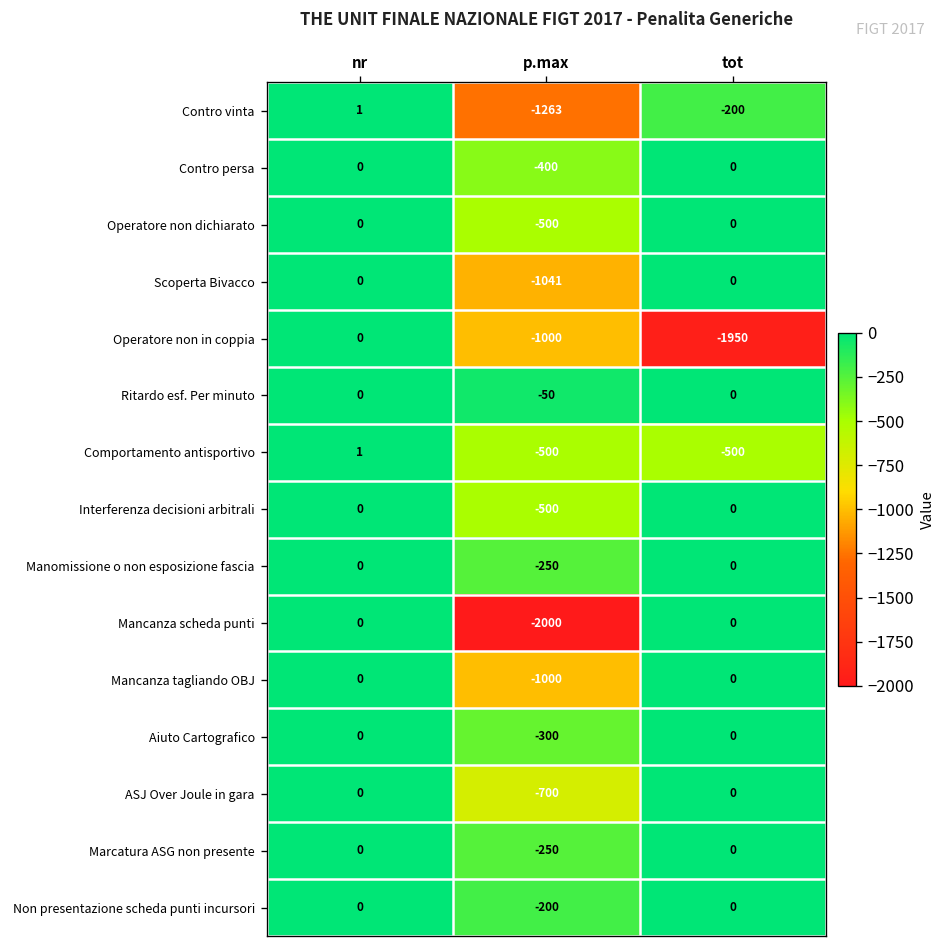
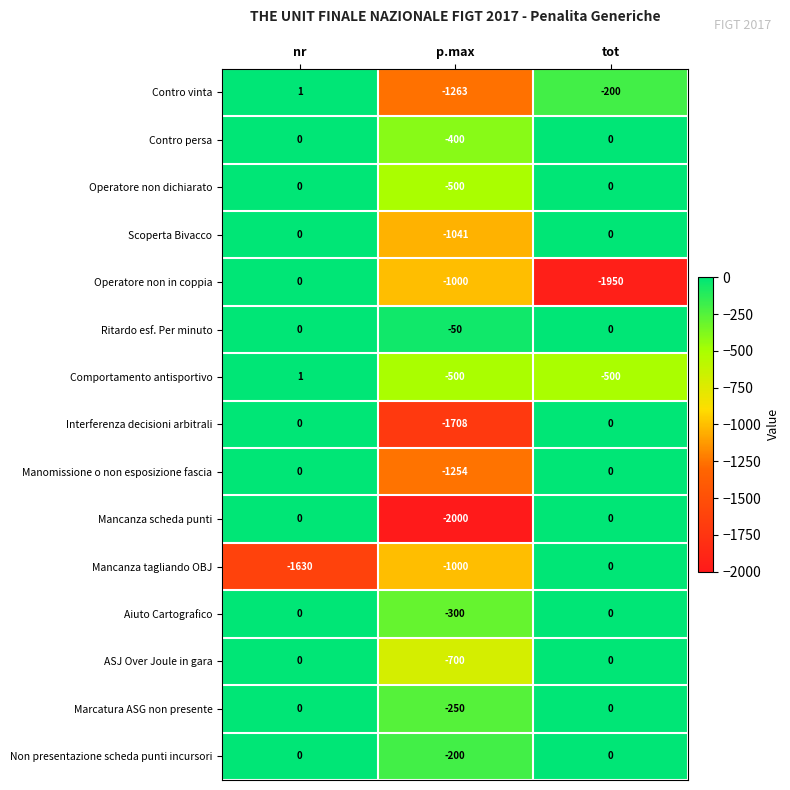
  {
    "Contro vinta": {
      "nr": 1,
      "p.max": -1263,
      "tot": -200
    },
    "Contro persa": {
      "nr": 0,
      "p.max": -400,
      "tot": 0
    },
    "Operatore non dichiarato": {
      "nr": 0,
      "p.max": -500,
      "tot": 0
    },
    "Scoperta Bivacco": {
      "nr": 0,
      "p.max": -1041,
      "tot": 0
    },
    "Operatore non in coppia": {
      "nr": 0,
      "p.max": -1000,
      "tot": -1950
    },
    "Ritardo esf. Per minuto": {
      "nr": 0,
      "p.max": -50,
      "tot": 0
    },
    "Comportamento antisportivo": {
      "nr": 1,
      "p.max": -500,
      "tot": -500
    },
    "Interferenza decisioni arbitrali": {
      "nr": 0,
-     "p.max": -500,
+     "p.max": -1708,
      "tot": 0
    },
    "Manomissione o non esposizione fascia": {
      "nr": 0,
-     "p.max": -250,
+     "p.max": -1254,
      "tot": 0
    },
    "Mancanza scheda punti": {
      "nr": 0,
      "p.max": -2000,
      "tot": 0
    },
    "Mancanza tagliando OBJ": {
-     "nr": 0,
+     "nr": -1630,
      "p.max": -1000,
      "tot": 0
    },
    "Aiuto Cartografico": {
      "nr": 0,
      "p.max": -300,
      "tot": 0
    },
    "ASJ Over Joule in gara": {
      "nr": 0,
      "p.max": -700,
      "tot": 0
    },
    "Marcatura ASG non presente": {
      "nr": 0,
      "p.max": -250,
      "tot": 0
    },
    "Non presentazione scheda punti incursori": {
      "nr": 0,
      "p.max": -200,
      "tot": 0
    }
  }
